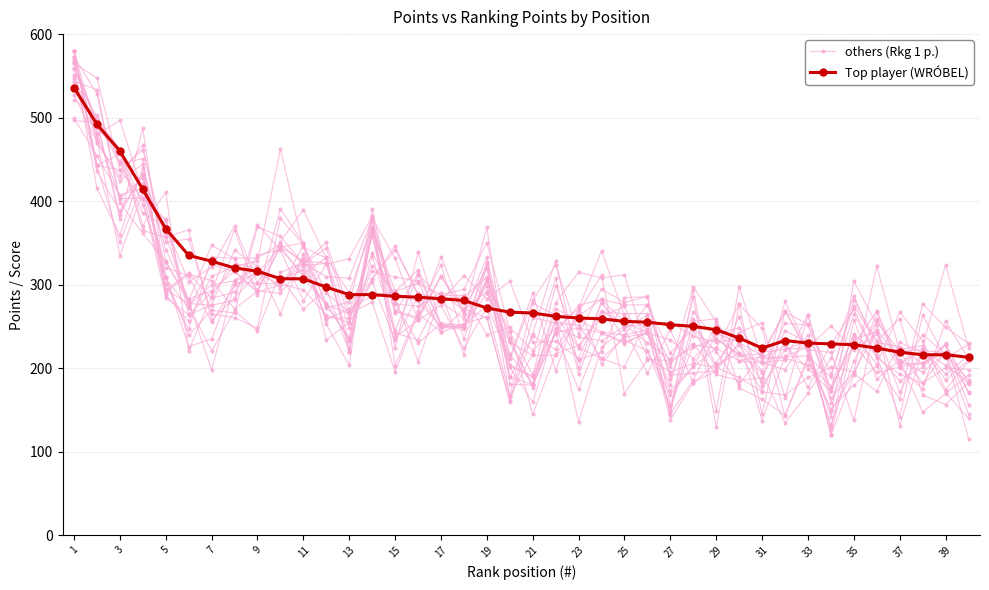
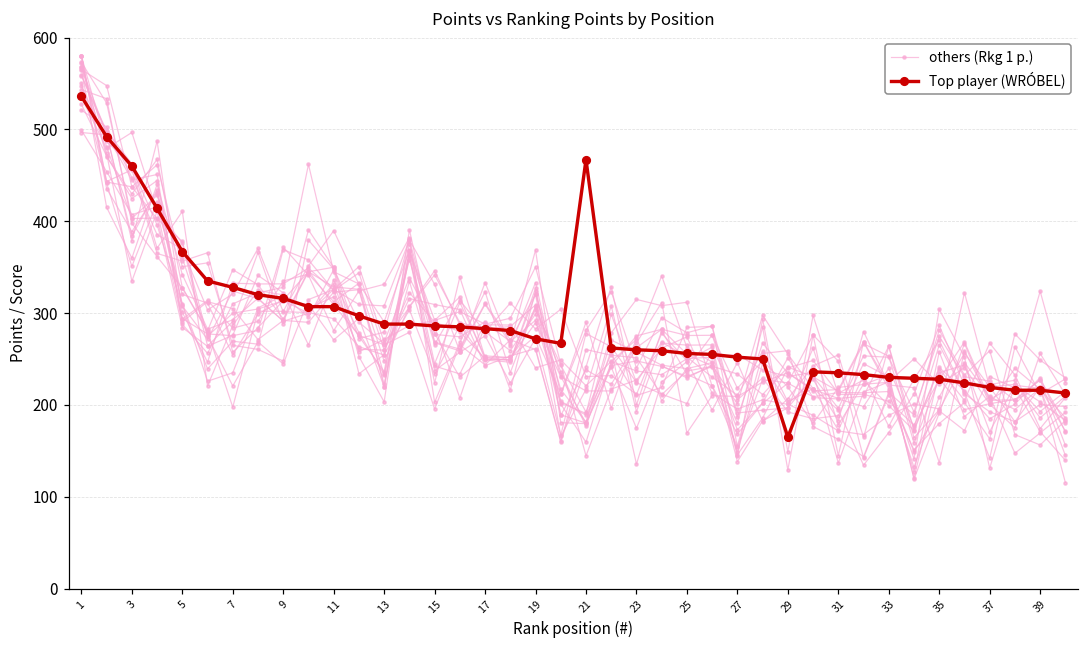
  {
    "Top player (WRÓBEL)": {
      "7": 330,
-     "21": 270,
-     "29": 250,
-     "31": 220
+     "21": 470,
+     "29": 170,
+     "31": 240
    }
  }
